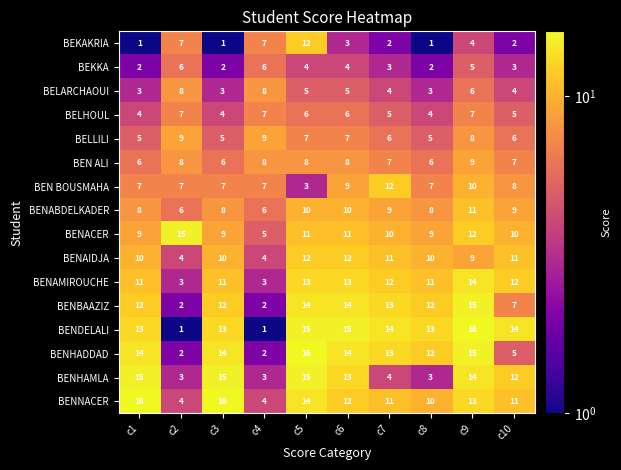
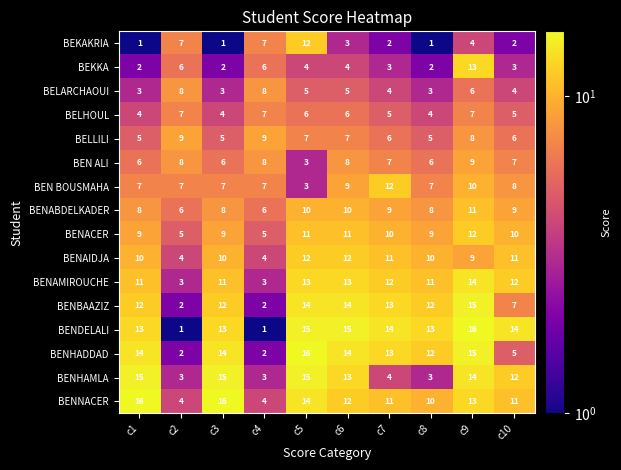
  {
    "BEKAKRIA": {
      "c1": 1,
      "c2": 7,
      "c3": 1,
      "c4": 7,
      "c5": 12,
      "c6": 3,
      "c7": 2,
      "c8": 1,
      "c9": 4,
      "c10": 2
    },
    "BEKKA": {
      "c1": 2,
      "c2": 6,
      "c3": 2,
      "c4": 6,
      "c5": 4,
      "c6": 4,
      "c7": 3,
      "c8": 2,
-     "c9": 5,
+     "c9": 13,
      "c10": 3
    },
    "BELARCHAOUI": {
      "c1": 3,
      "c2": 8,
      "c3": 3,
      "c4": 8,
      "c5": 5,
      "c6": 5,
      "c7": 4,
      "c8": 3,
      "c9": 6,
      "c10": 4
    },
    "BELHOUL": {
      "c1": 4,
      "c2": 7,
      "c3": 4,
      "c4": 7,
      "c5": 6,
      "c6": 6,
      "c7": 5,
      "c8": 4,
      "c9": 7,
      "c10": 5
    },
    "BELLILI": {
      "c1": 5,
      "c2": 9,
      "c3": 5,
      "c4": 9,
      "c5": 7,
      "c6": 7,
      "c7": 6,
      "c8": 5,
      "c9": 8,
      "c10": 6
    },
    "BEN ALI": {
      "c1": 6,
      "c2": 8,
      "c3": 6,
      "c4": 8,
-     "c5": 8,
+     "c5": 3,
      "c6": 8,
      "c7": 7,
      "c8": 6,
      "c9": 9,
      "c10": 7
    },
    "BEN BOUSMAHA": {
      "c1": 7,
      "c2": 7,
      "c3": 7,
      "c4": 7,
      "c5": 3,
      "c6": 9,
      "c7": 12,
      "c8": 7,
      "c9": 10,
      "c10": 8
    },
    "BENABDELKADER": {
      "c1": 8,
      "c2": 6,
      "c3": 8,
      "c4": 6,
      "c5": 10,
      "c6": 10,
      "c7": 9,
      "c8": 8,
      "c9": 11,
      "c10": 9
    },
    "BENACER": {
      "c1": 9,
-     "c2": 15,
+     "c2": 5,
      "c3": 9,
      "c4": 5,
      "c5": 11,
      "c6": 11,
      "c7": 10,
      "c8": 9,
      "c9": 12,
      "c10": 10
    },
    "BENAIDJA": {
      "c1": 10,
      "c2": 4,
      "c3": 10,
      "c4": 4,
      "c5": 12,
      "c6": 12,
      "c7": 11,
      "c8": 10,
      "c9": 9,
      "c10": 11
    },
    "BENAMIROUCHE": {
      "c1": 11,
      "c2": 3,
      "c3": 11,
      "c4": 3,
      "c5": 13,
      "c6": 13,
      "c7": 12,
      "c8": 11,
      "c9": 14,
      "c10": 12
    },
    "BENBAAZIZ": {
      "c1": 12,
      "c2": 2,
      "c3": 12,
      "c4": 2,
      "c5": 14,
      "c6": 14,
      "c7": 13,
      "c8": 12,
      "c9": 15,
      "c10": 7
    },
    "BENDELALI": {
      "c1": 13,
      "c2": 1,
      "c3": 13,
      "c4": 1,
      "c5": 15,
      "c6": 15,
      "c7": 14,
      "c8": 13,
      "c9": 16,
      "c10": 14
    },
    "BENHADDAD": {
      "c1": 14,
      "c2": 2,
      "c3": 14,
      "c4": 2,
      "c5": 16,
      "c6": 14,
      "c7": 13,
      "c8": 12,
      "c9": 15,
      "c10": 5
    },
    "BENHAMLA": {
      "c1": 15,
      "c2": 3,
      "c3": 15,
      "c4": 3,
      "c5": 15,
      "c6": 13,
      "c7": 4,
      "c8": 3,
      "c9": 14,
      "c10": 12
    },
    "BENNACER": {
      "c1": 16,
      "c2": 4,
      "c3": 16,
      "c4": 4,
      "c5": 14,
      "c6": 12,
      "c7": 11,
      "c8": 10,
      "c9": 13,
      "c10": 11
    }
  }
